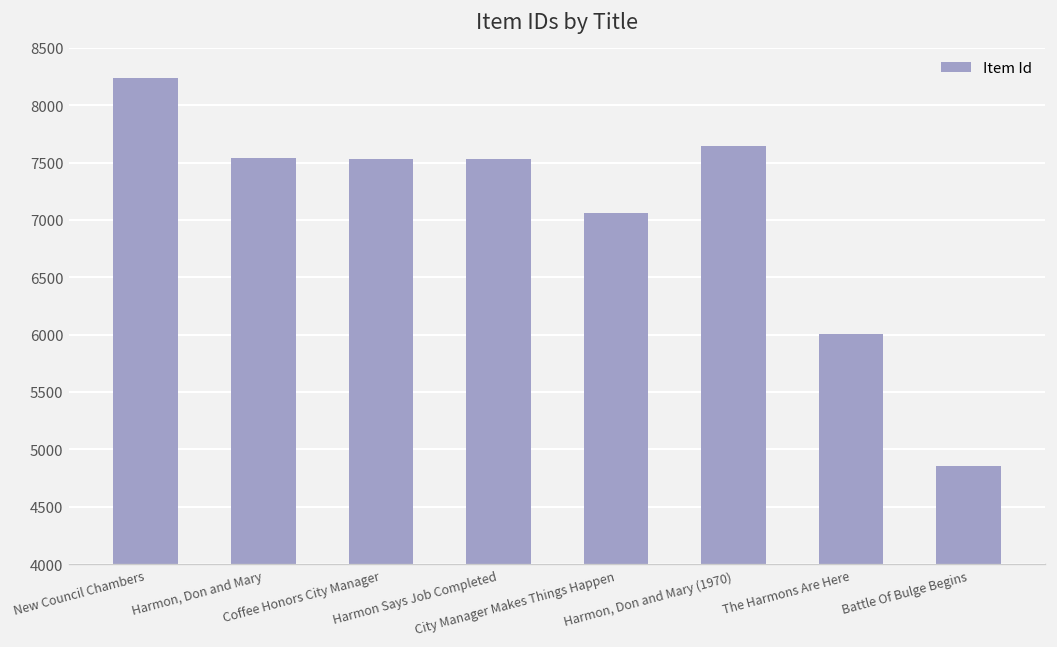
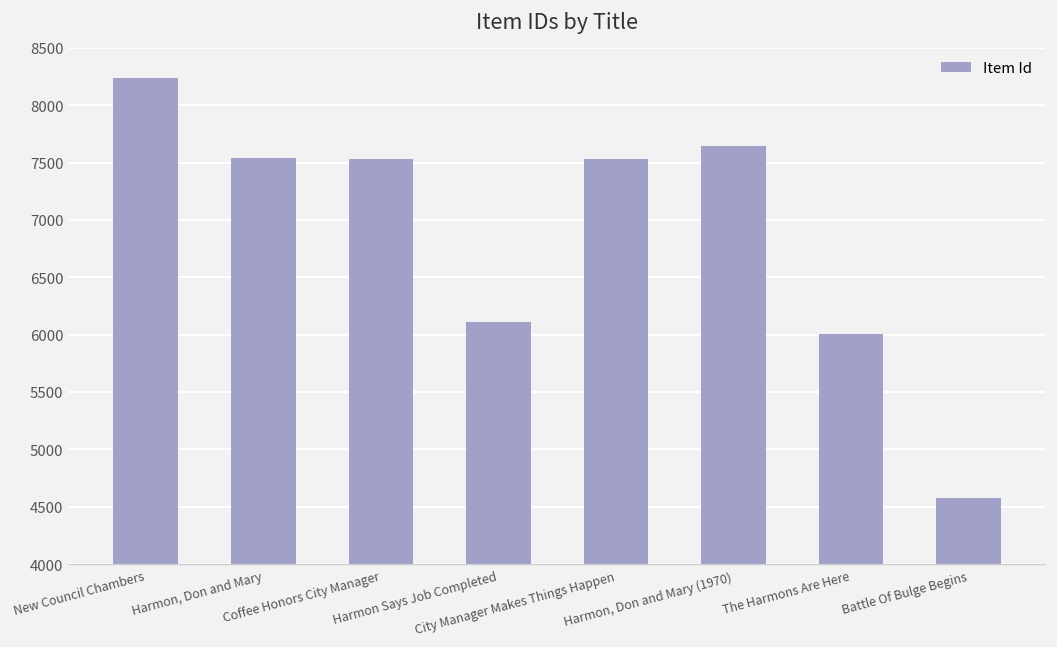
  {
    "New Council Chambers": 8200,
    "Harmon, Don and Mary": 7500,
    "Coffee Honors City Manager": 7500,
-   "Harmon Says Job Completed": 7500,
-   "City Manager Makes Things Happen": 7100,
+   "Harmon Says Job Completed": 6100,
+   "City Manager Makes Things Happen": 7500,
    "Harmon, Don and Mary (1970)": 7600,
    "The Harmons Are Here": 6000,
-   "Battle Of Bulge Begins": 4900
+   "Battle Of Bulge Begins": 4600
  }
